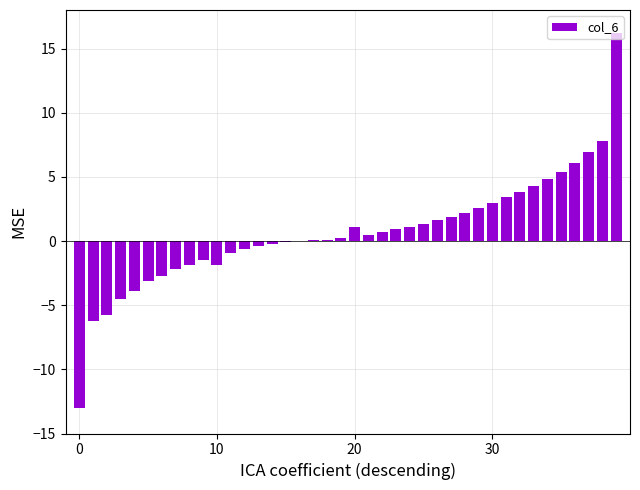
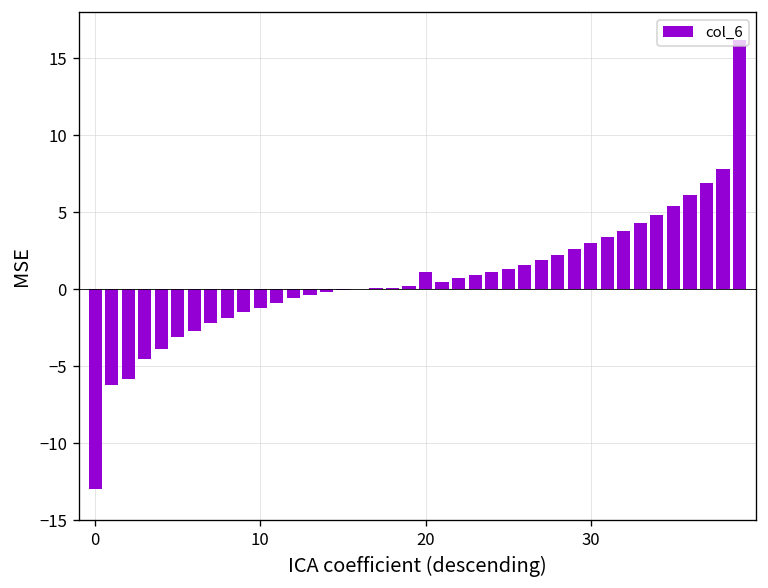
  {
    "0": -13.0,
-   "10": -1.9,
+   "10": -1.2,
    "20": 1.1,
    "30": 3.0
  }
